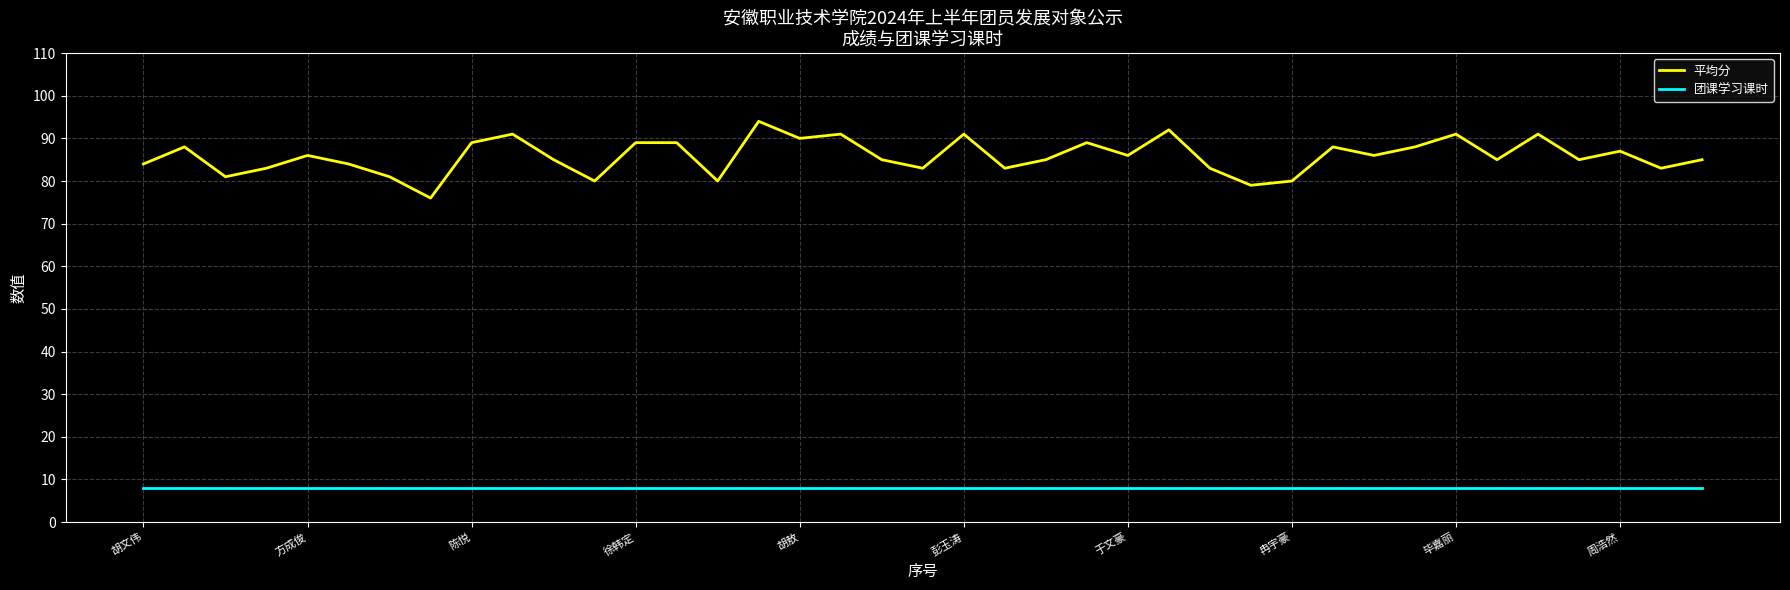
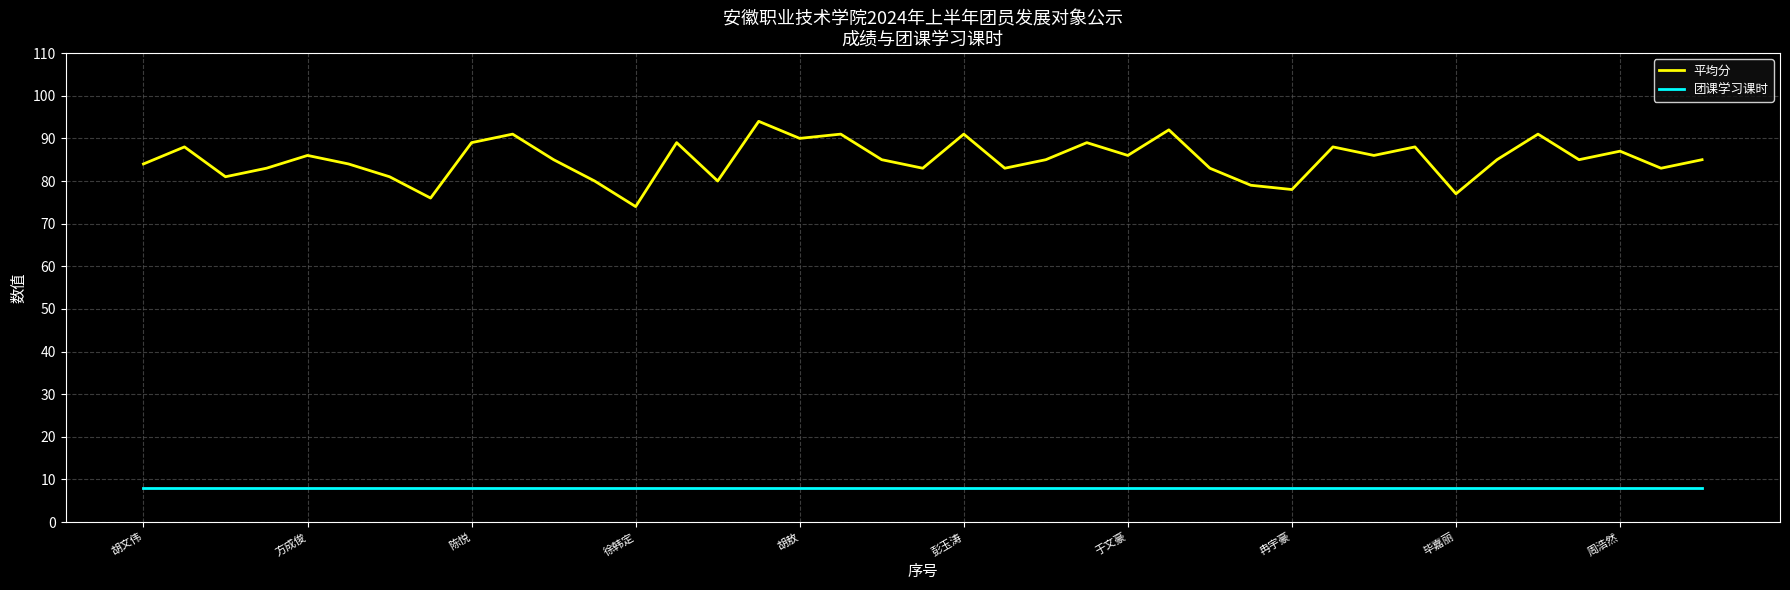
  {
    "平均分": {
      "胡文伟": 84,
      "方成俊": 86,
      "陈悦": 89,
-     "徐韩定": 89,
+     "徐韩定": 74,
      "胡敖": 90,
      "彭玉涛": 91,
      "于文豪": 86,
-     "冉宇豪": 80,
-     "毕嘉丽": 91,
+     "冉宇豪": 78,
+     "毕嘉丽": 77,
      "周浩然": 87
    },
    "团课学习课时": {
      "胡文伟": 8,
      "方成俊": 8,
      "陈悦": 8,
      "徐韩定": 8,
      "胡敖": 8,
      "彭玉涛": 8,
      "于文豪": 8,
      "冉宇豪": 8,
      "毕嘉丽": 8,
      "周浩然": 8
    }
  }
